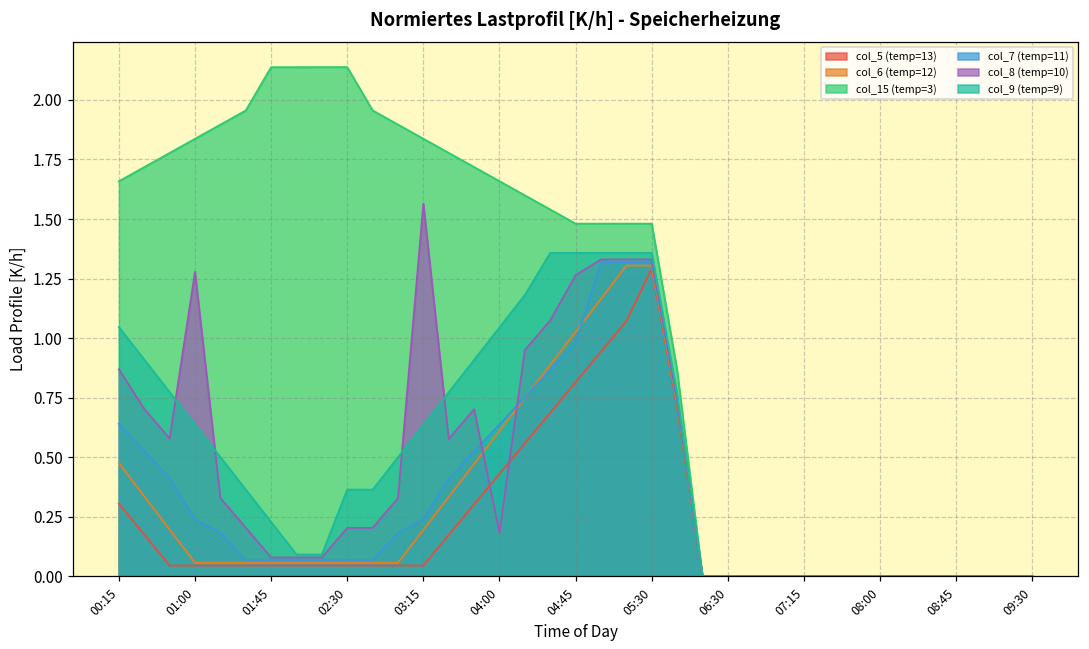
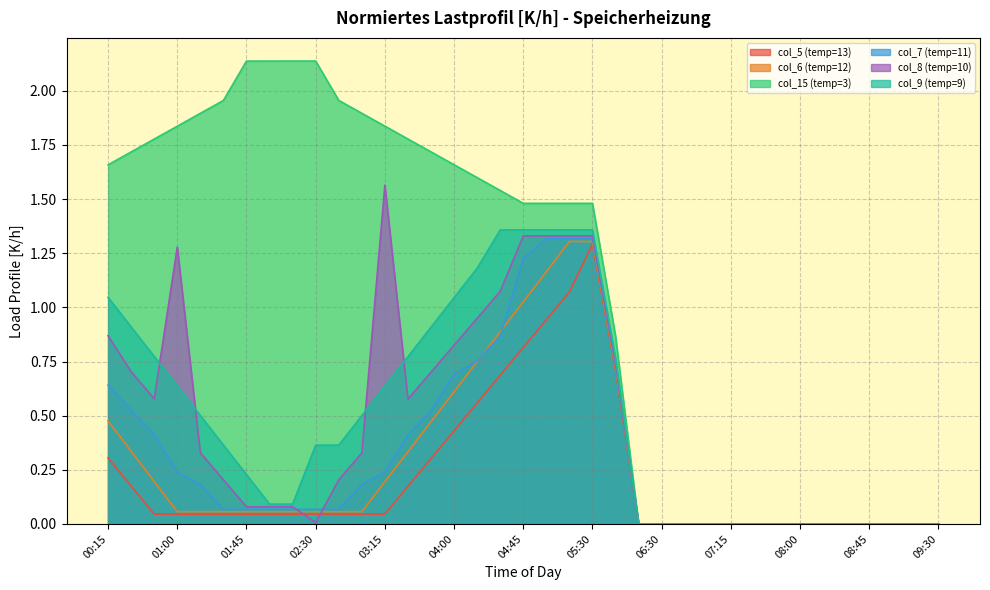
  {
    "col_7 (temp=11)": {
      "00:15": 0.64,
      "01:00": 0.24,
      "03:15": 0.24,
-     "04:00": 0.64,
-     "04:45": 0.98,
+     "04:00": 0.69,
+     "04:45": 1.23,
      "05:30": 1.32
    },
    "col_8 (temp=10)": {
      "00:15": 0.87,
      "01:00": 1.28,
-     "02:30": 0.20,
+     "02:30": 0.01,
      "03:15": 1.56,
-     "04:00": 0.18,
-     "04:45": 1.26,
+     "04:00": 0.83,
+     "04:45": 1.33,
      "05:30": 1.33
    }
  }
